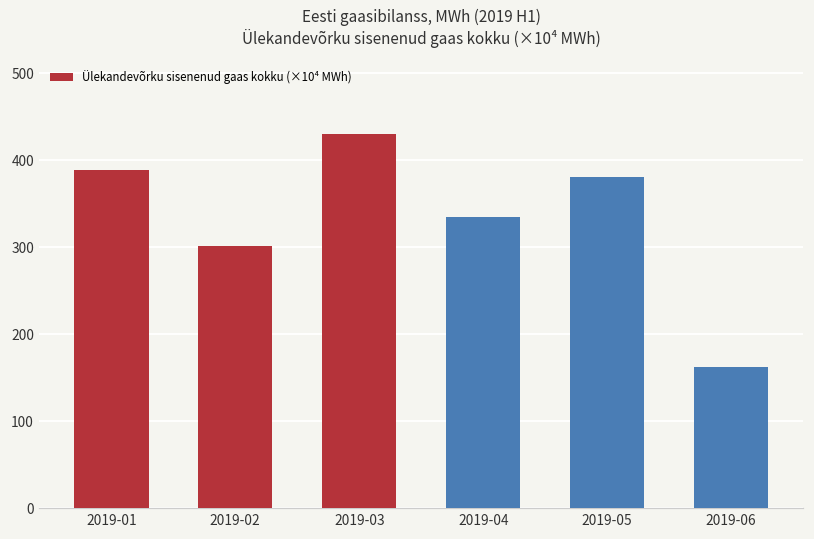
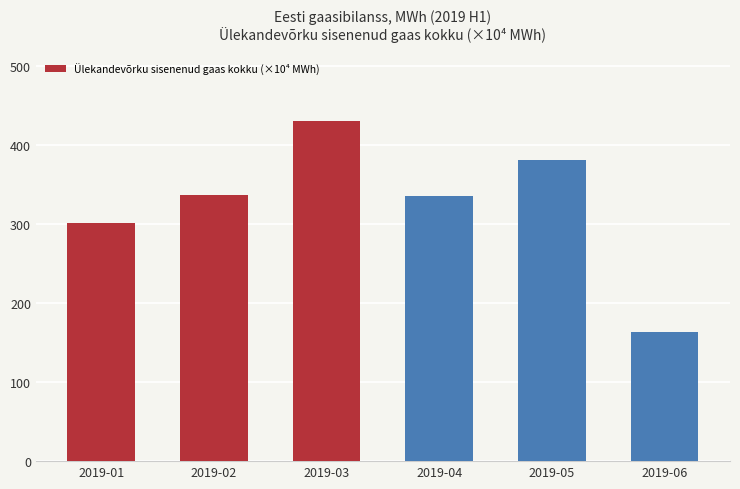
  {
-   "2019-01": 390,
-   "2019-02": 300,
+   "2019-01": 300,
+   "2019-02": 340,
    "2019-03": 430,
    "2019-04": 330,
    "2019-05": 380,
    "2019-06": 160
  }
